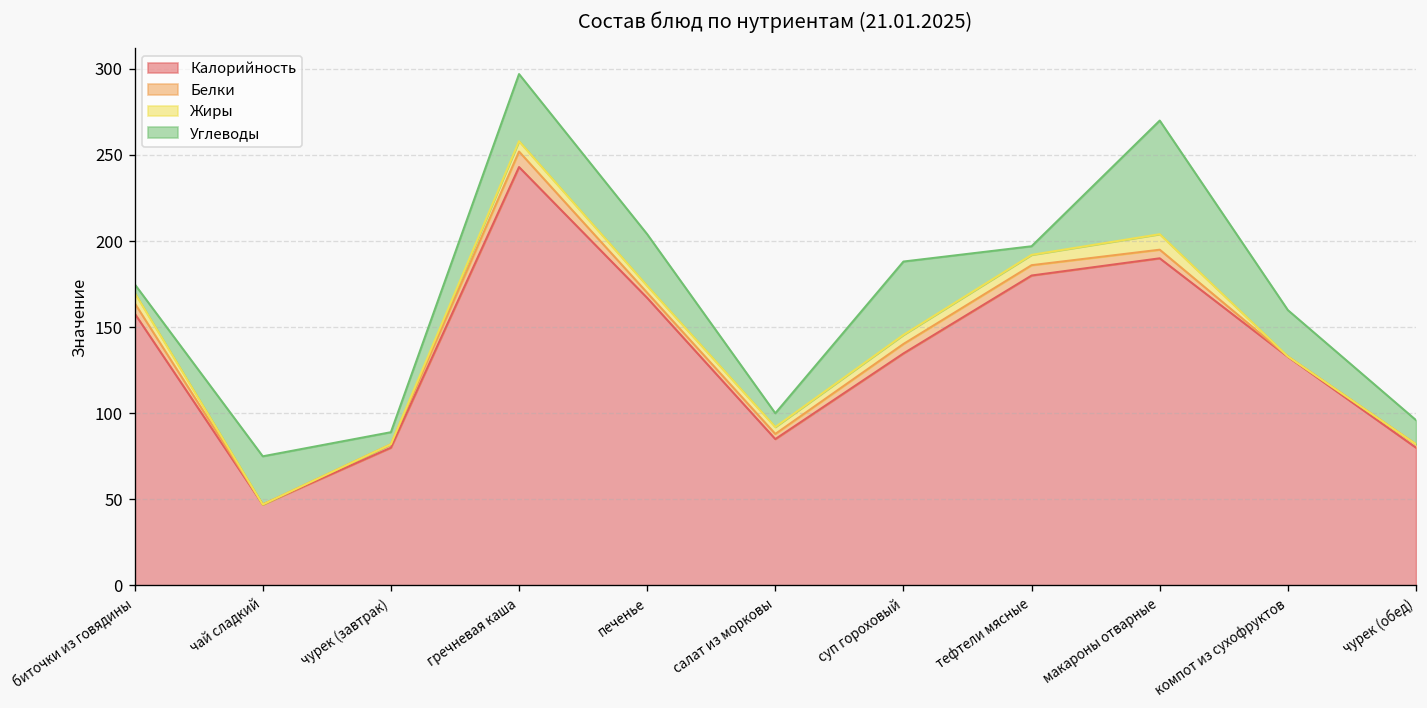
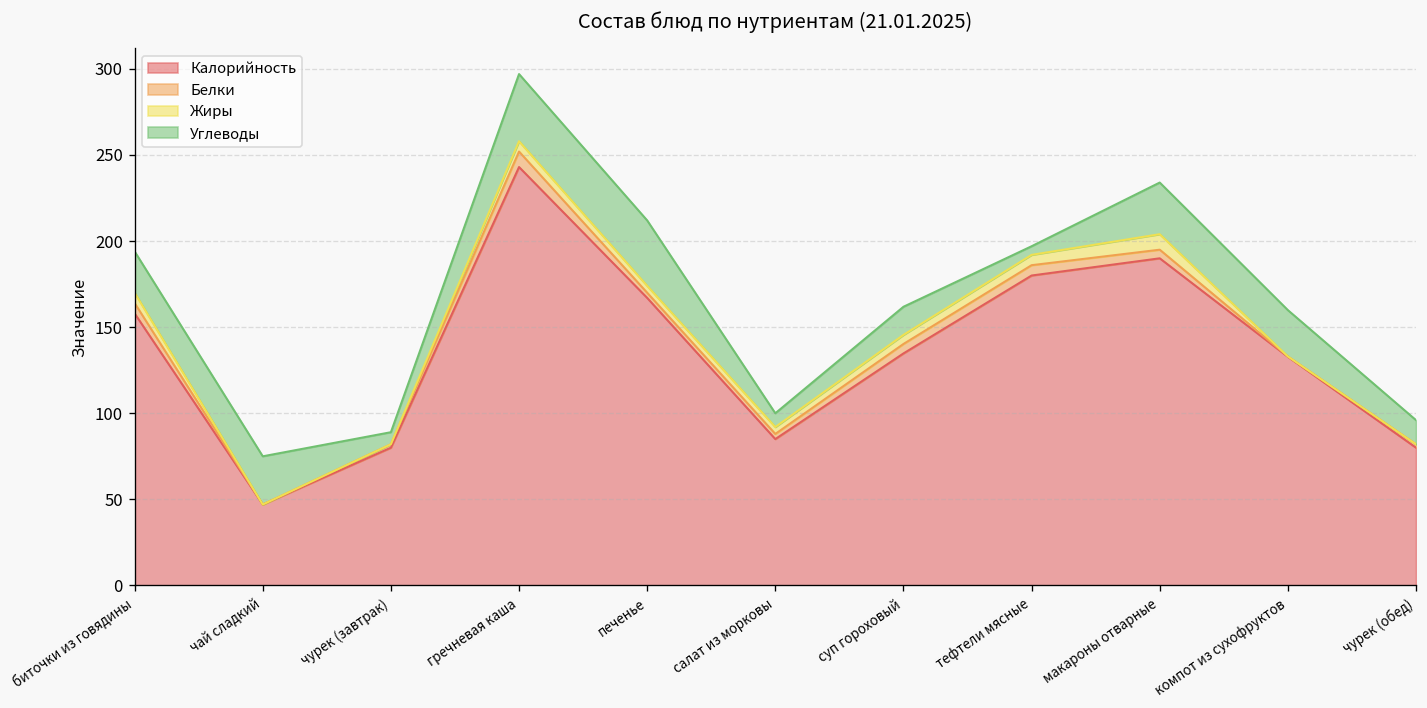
  {
    "Углеводы": {
-     "биточки из говядины": 5,
+     "биточки из говядины": 24,
      "чай сладкий": 28,
      "чурек (завтрак)": 7,
      "гречневая каша": 39,
-     "печенье": 30,
+     "печенье": 38,
      "салат из морковы": 8,
-     "суп гороховый": 43,
+     "суп гороховый": 16,
      "тефтели мясные": 5,
-     "макароны отварные": 66,
+     "макароны отварные": 30,
      "компот из сухофруктов": 27,
      "чурек (обед)": 14
    }
  }
